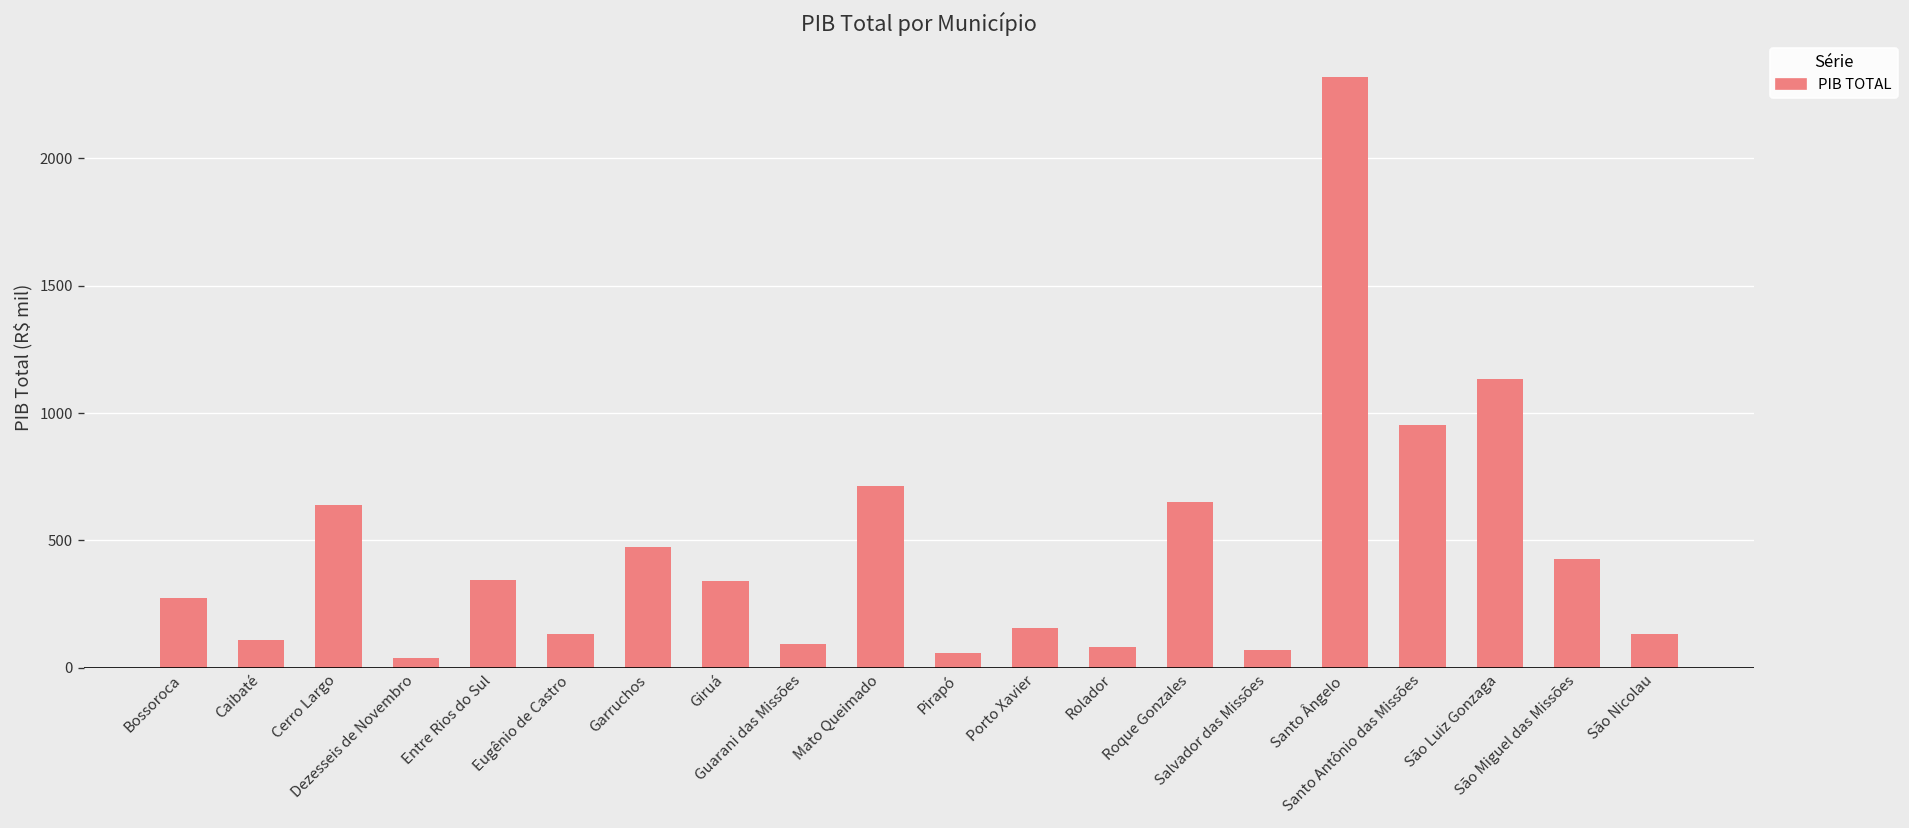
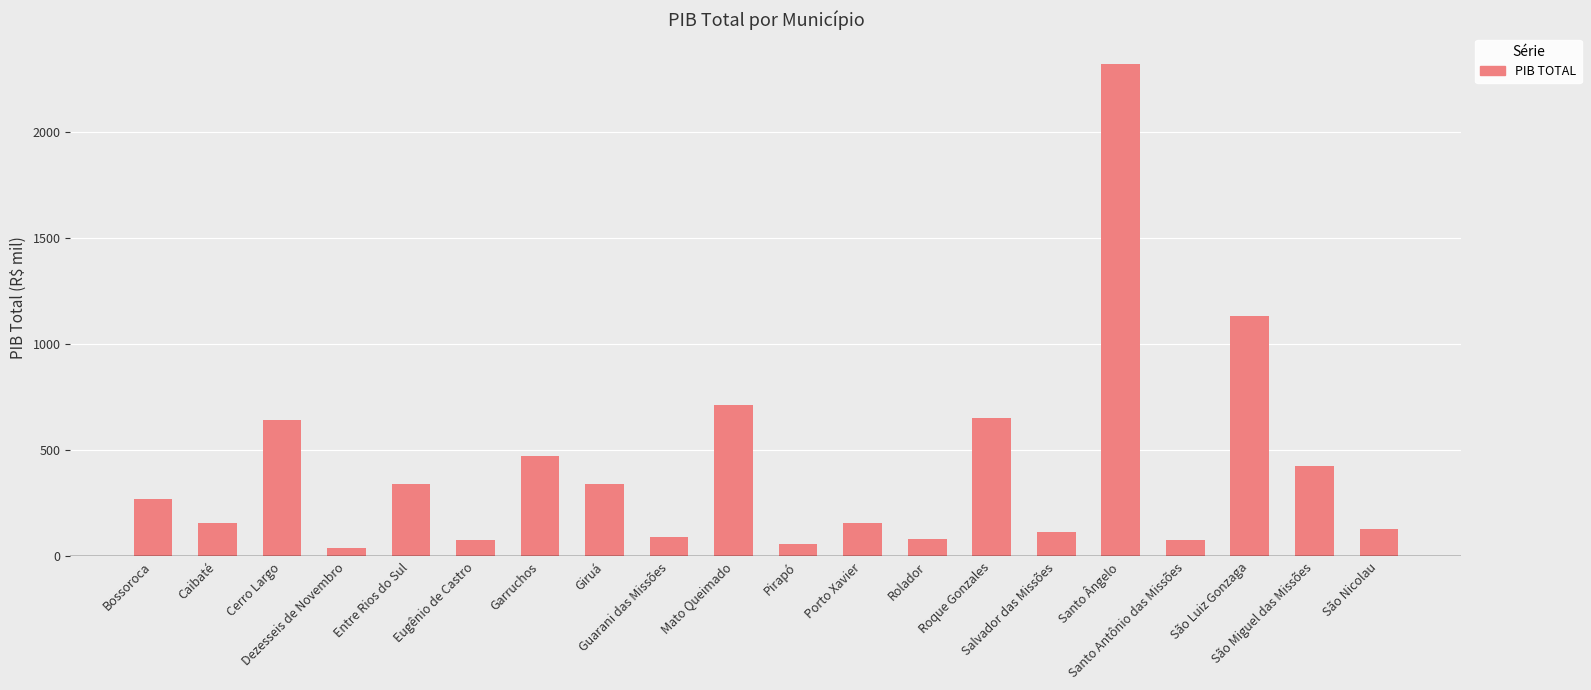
  {
    "Bossoroca": 270,
-   "Caibaté": 110,
+   "Caibaté": 160,
    "Cerro Largo": 640,
    "Dezesseis de Novembro": 40,
    "Entre Rios do Sul": 340,
-   "Eugênio de Castro": 130,
+   "Eugênio de Castro": 80,
    "Garruchos": 470,
    "Giruá": 340,
    "Guarani das Missões": 90,
    "Mato Queimado": 710,
    "Pirapó": 60,
    "Porto Xavier": 160,
    "Rolador": 80,
    "Roque Gonzales": 650,
-   "Salvador das Missões": 70,
+   "Salvador das Missões": 110,
    "Santo Ângelo": 2320,
-   "Santo Antônio das Missões": 950,
+   "Santo Antônio das Missões": 80,
    "São Luiz Gonzaga": 1130,
    "São Miguel das Missões": 430,
    "São Nicolau": 130
  }
